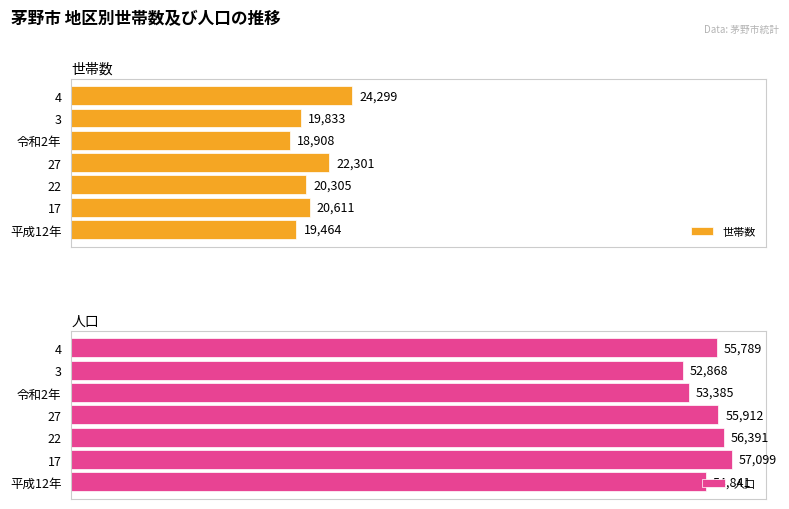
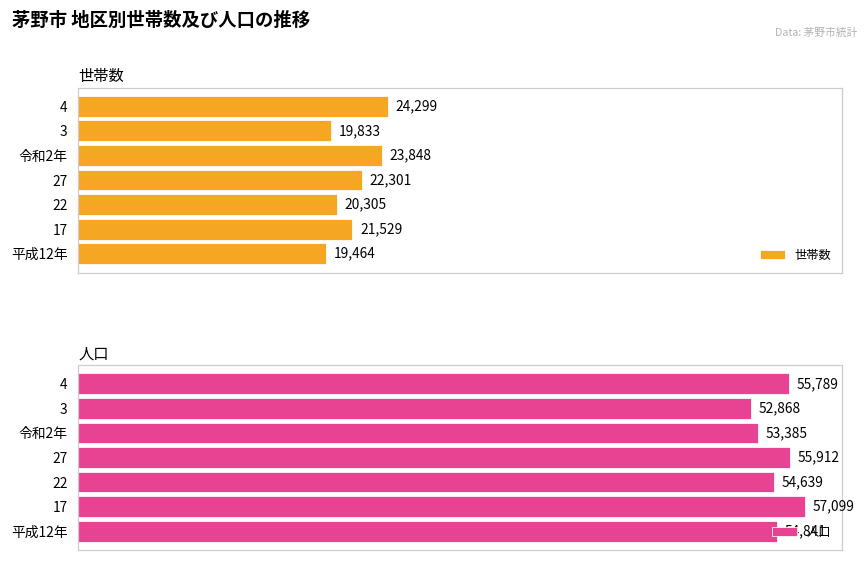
  {
    "世帯数": {
      "4": "24,299",
      "3": "19,833",
-     "令和2年": "18,908",
+     "令和2年": "23,848",
      "27": "22,301",
      "22": "20,305",
-     "17": "20,611",
+     "17": "21,529",
      "平成12年": "19,464"
    },
    "人口": {
      "4": "55,789",
      "3": "52,868",
      "令和2年": "53,385",
      "27": "55,912",
-     "22": "56,391",
+     "22": "54,639",
      "17": "57,099",
      "平成12年": "54,841"
    }
  }
